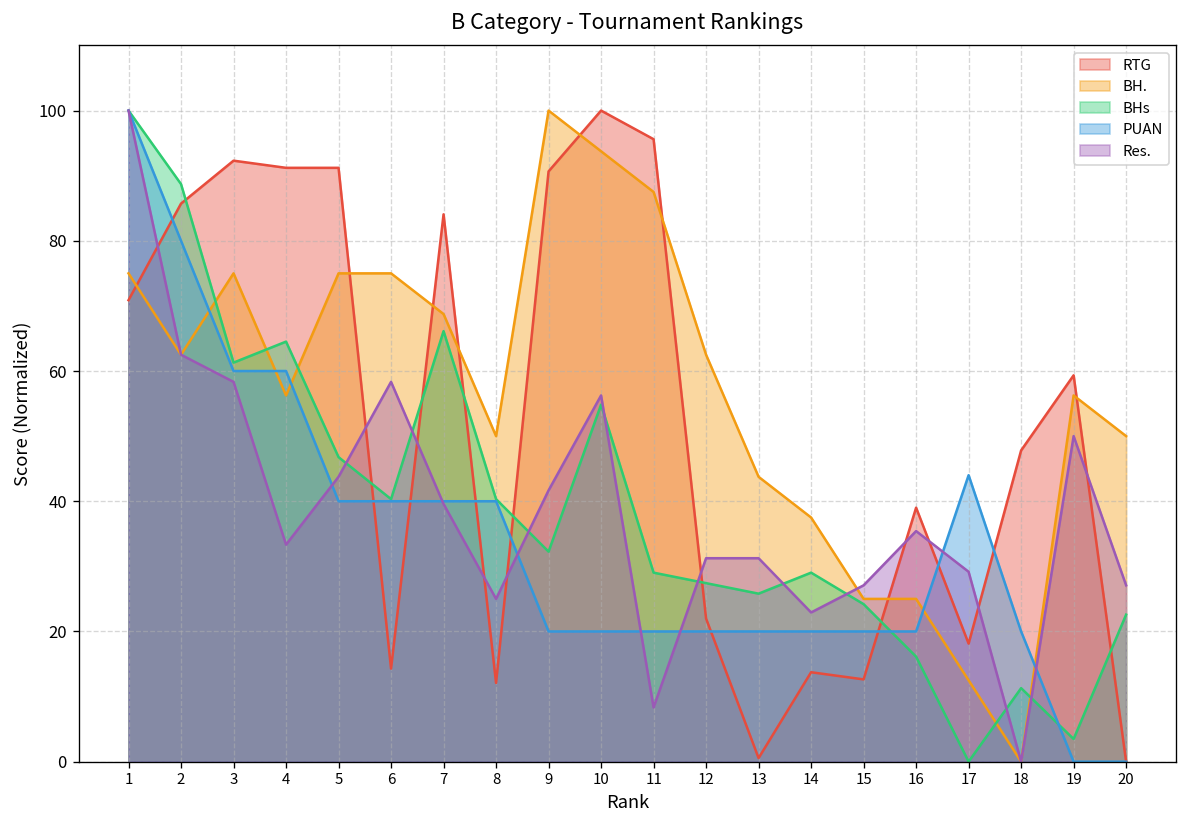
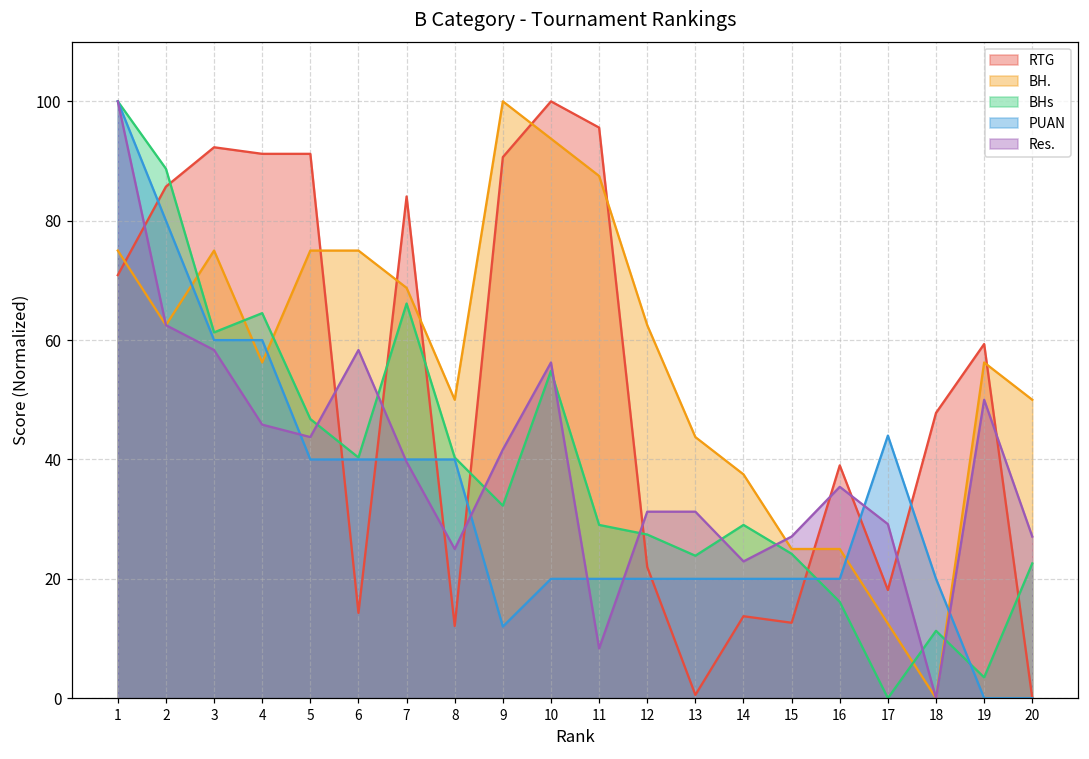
  {
    "BHs": {
      "2": 89,
      "3": 61,
      "4": 65,
      "5": 47,
      "7": 66,
      "9": 32,
      "10": 55,
      "11": 29,
      "12": 27,
-     "13": 26,
+     "13": 24,
      "14": 29,
      "15": 24,
      "16": 16,
      "17": 0,
      "18": 11,
      "19": 3,
      "20": 23
    },
    "PUAN": {
      "2": 80,
      "3": 60,
      "4": 60,
      "5": 40,
-     "9": 20,
+     "9": 12,
      "10": 20,
      "11": 20,
      "12": 20,
      "13": 20,
      "14": 20,
      "15": 20,
      "16": 20,
      "17": 44,
      "18": 20,
      "19": 0
    },
    "Res.": {
      "3": 58,
-     "4": 33,
+     "4": 46,
      "5": 44,
      "6": 58,
      "8": 25,
      "9": 42,
      "10": 56,
      "11": 8,
      "12": 31,
      "13": 31,
      "14": 23,
      "15": 27,
      "16": 35,
      "17": 29,
      "19": 50,
      "20": 27
    }
  }
